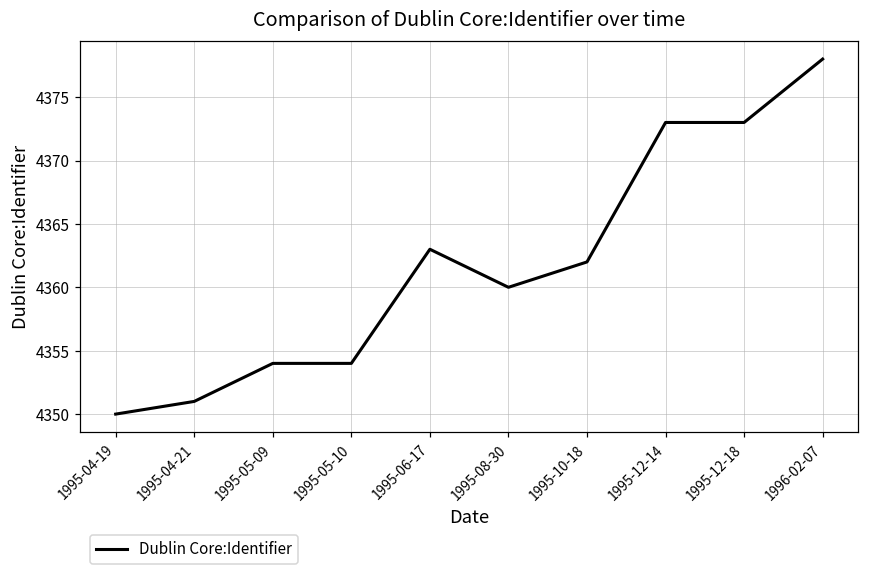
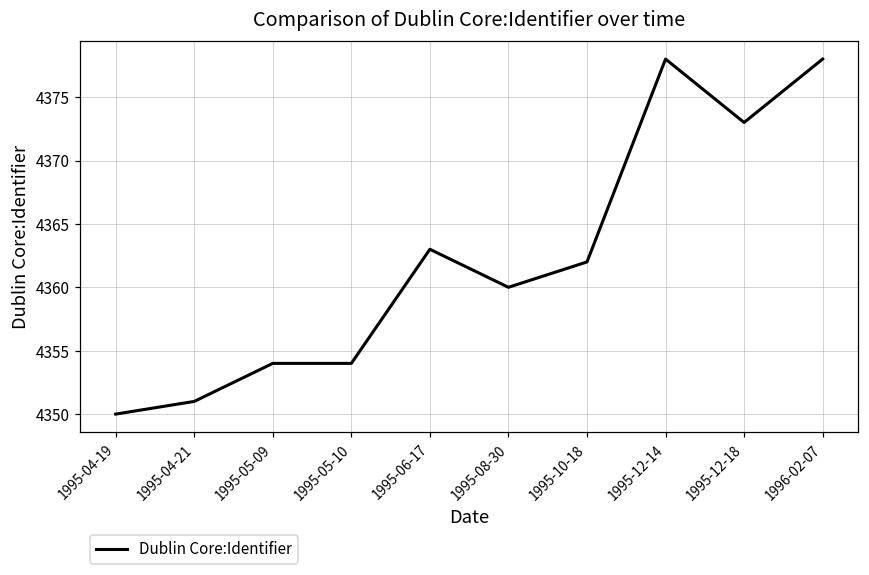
  {
    "1995-04-19": 4350,
    "1995-04-21": 4351,
    "1995-05-09": 4354,
    "1995-05-10": 4354,
    "1995-06-17": 4363,
    "1995-08-30": 4360,
    "1995-10-18": 4362,
-   "1995-12-14": 4373,
+   "1995-12-14": 4378,
    "1995-12-18": 4373,
    "1996-02-07": 4378
  }
